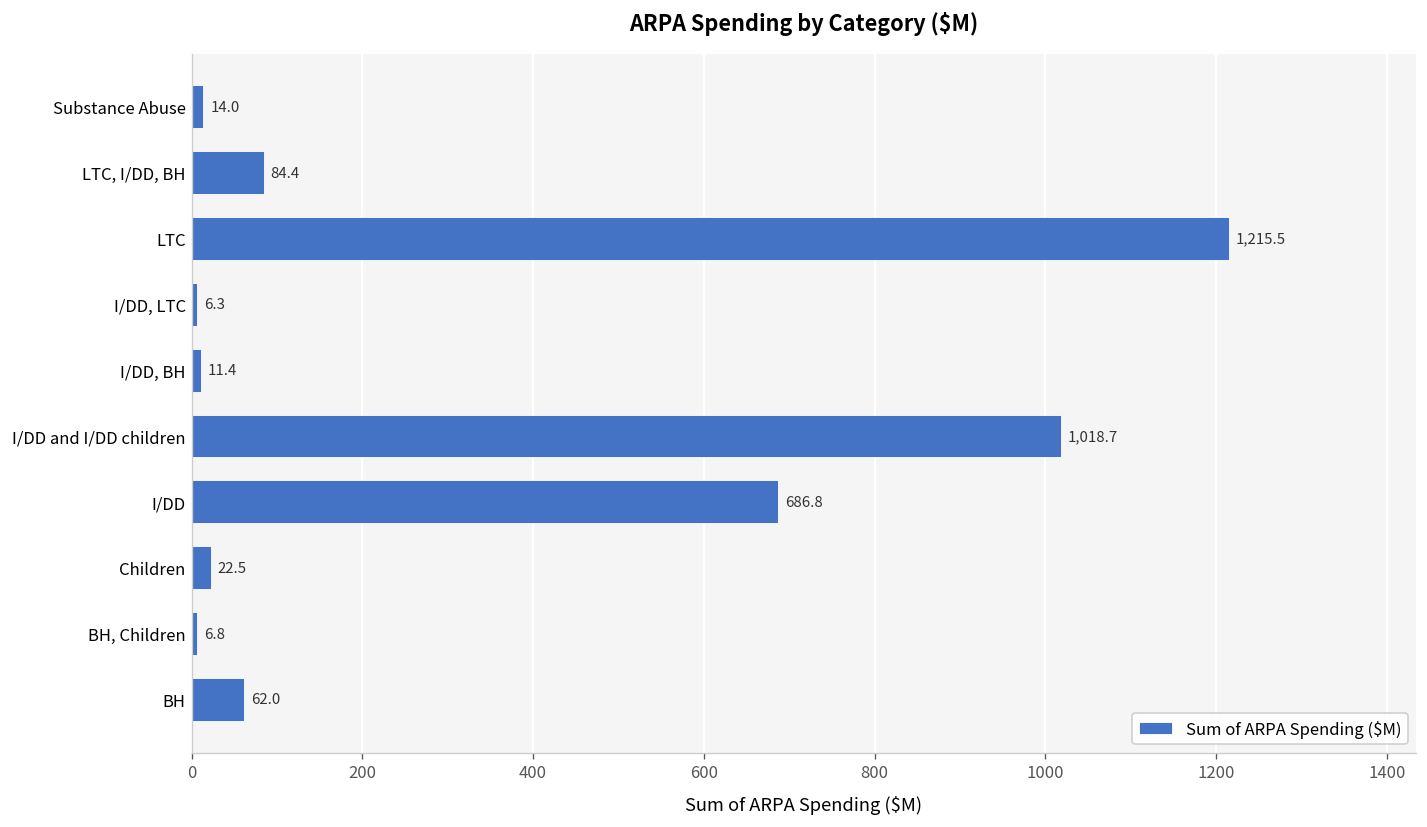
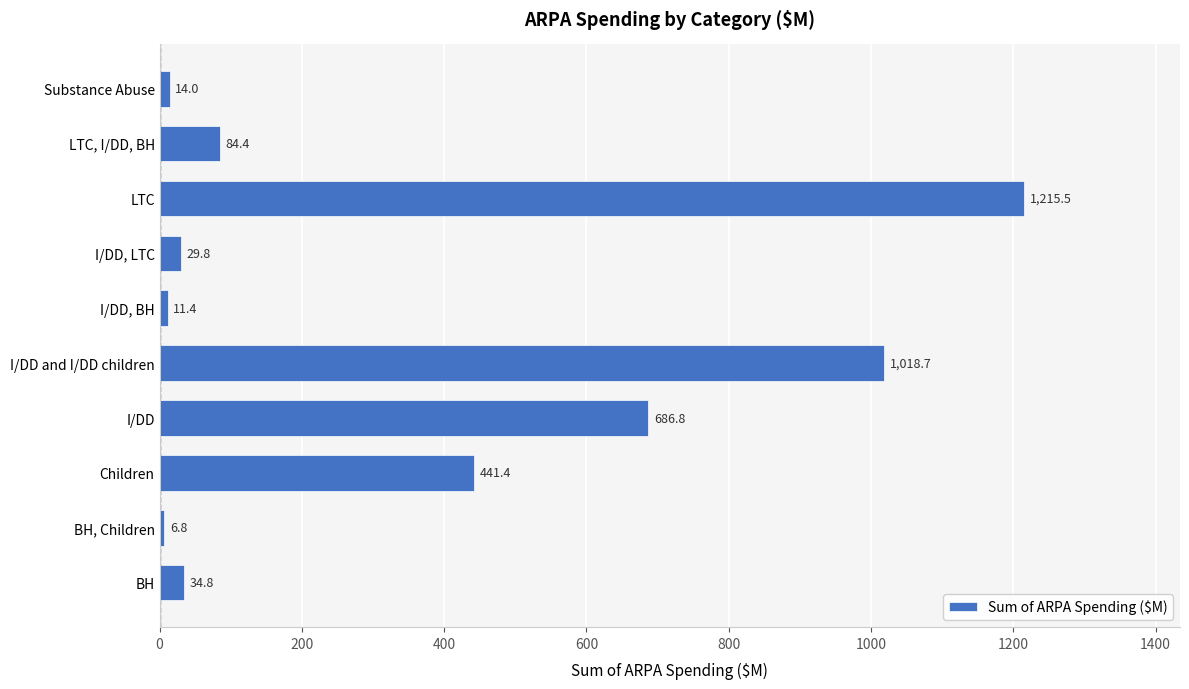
  {
    "Substance Abuse": "14.0",
    "LTC, I/DD, BH": "84.4",
    "LTC": "1,215.5",
-   "I/DD, LTC": "6.3",
+   "I/DD, LTC": "29.8",
    "I/DD, BH": "11.4",
    "I/DD and I/DD children": "1,018.7",
    "I/DD": "686.8",
-   "Children": "22.5",
+   "Children": "441.4",
    "BH, Children": "6.8",
-   "BH": "62.0"
+   "BH": "34.8"
  }
